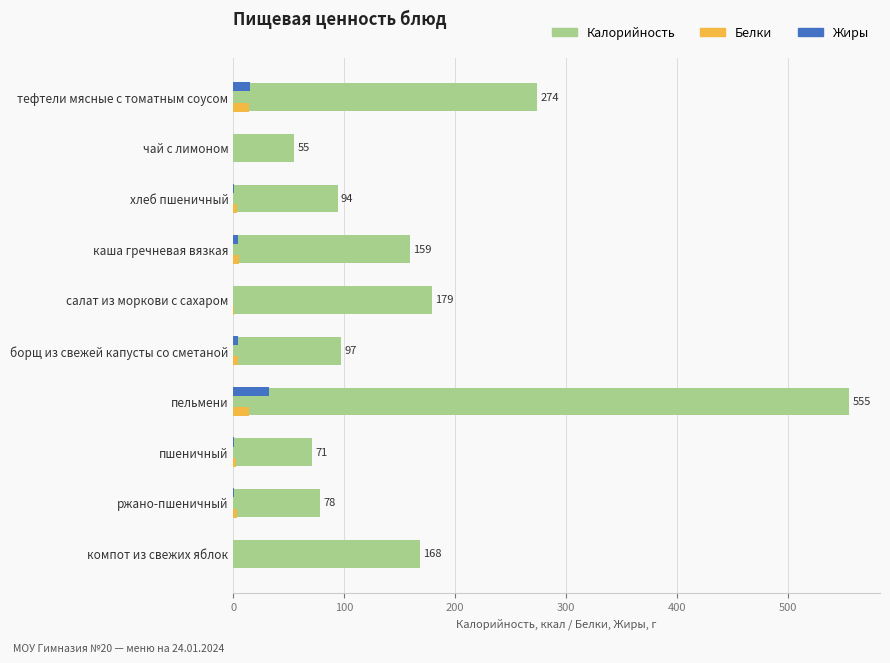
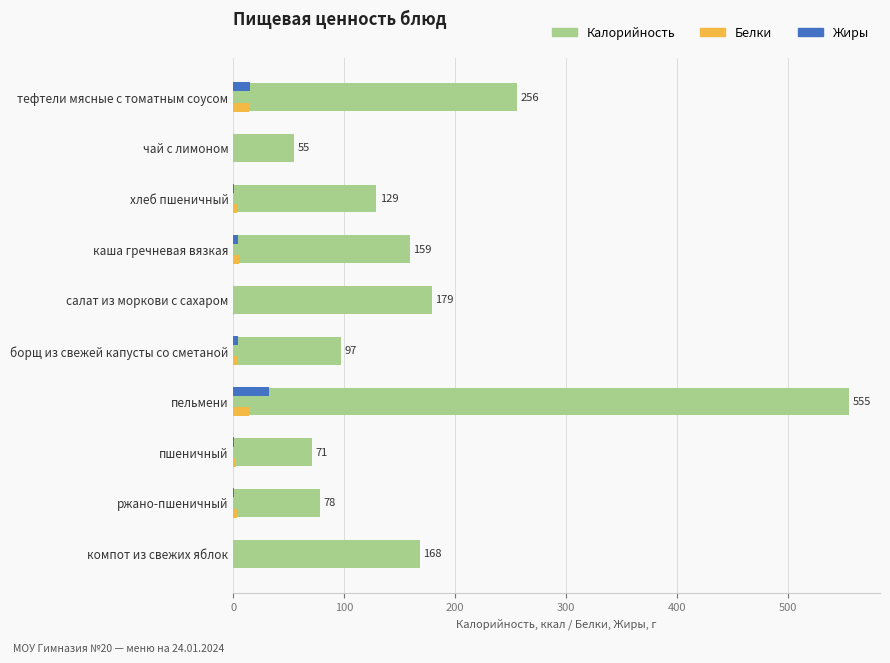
  {
    "Калорийность": {
-     "тефтели мясные с томатным соусом": 274,
+     "тефтели мясные с томатным соусом": 256,
      "чай с лимоном": 55,
-     "хлеб пшеничный": 94,
+     "хлеб пшеничный": 129,
      "каша гречневая вязкая": 159,
      "салат из моркови с сахаром": 179,
      "борщ из свежей капусты со сметаной": 97,
      "пельмени": 555,
      "пшеничный": 71,
      "ржано-пшеничный": 78,
      "компот из свежих яблок": 168
    }
  }
